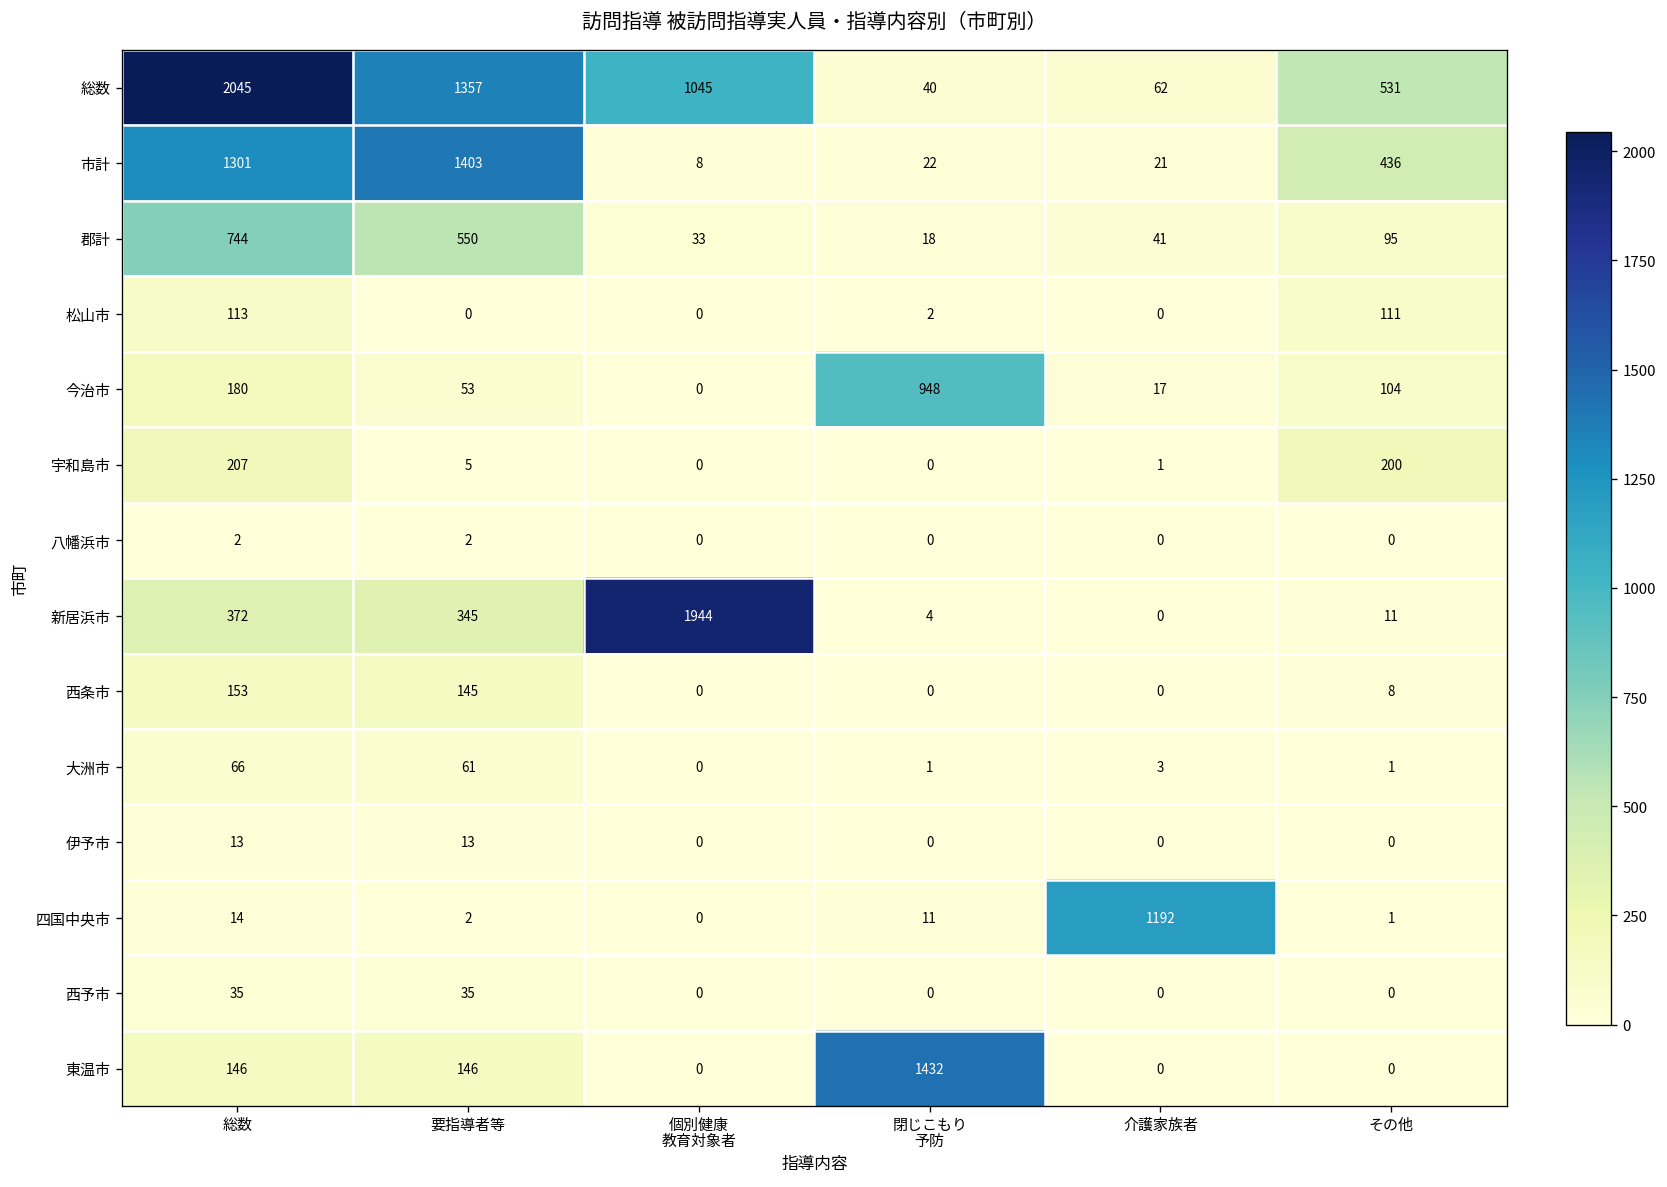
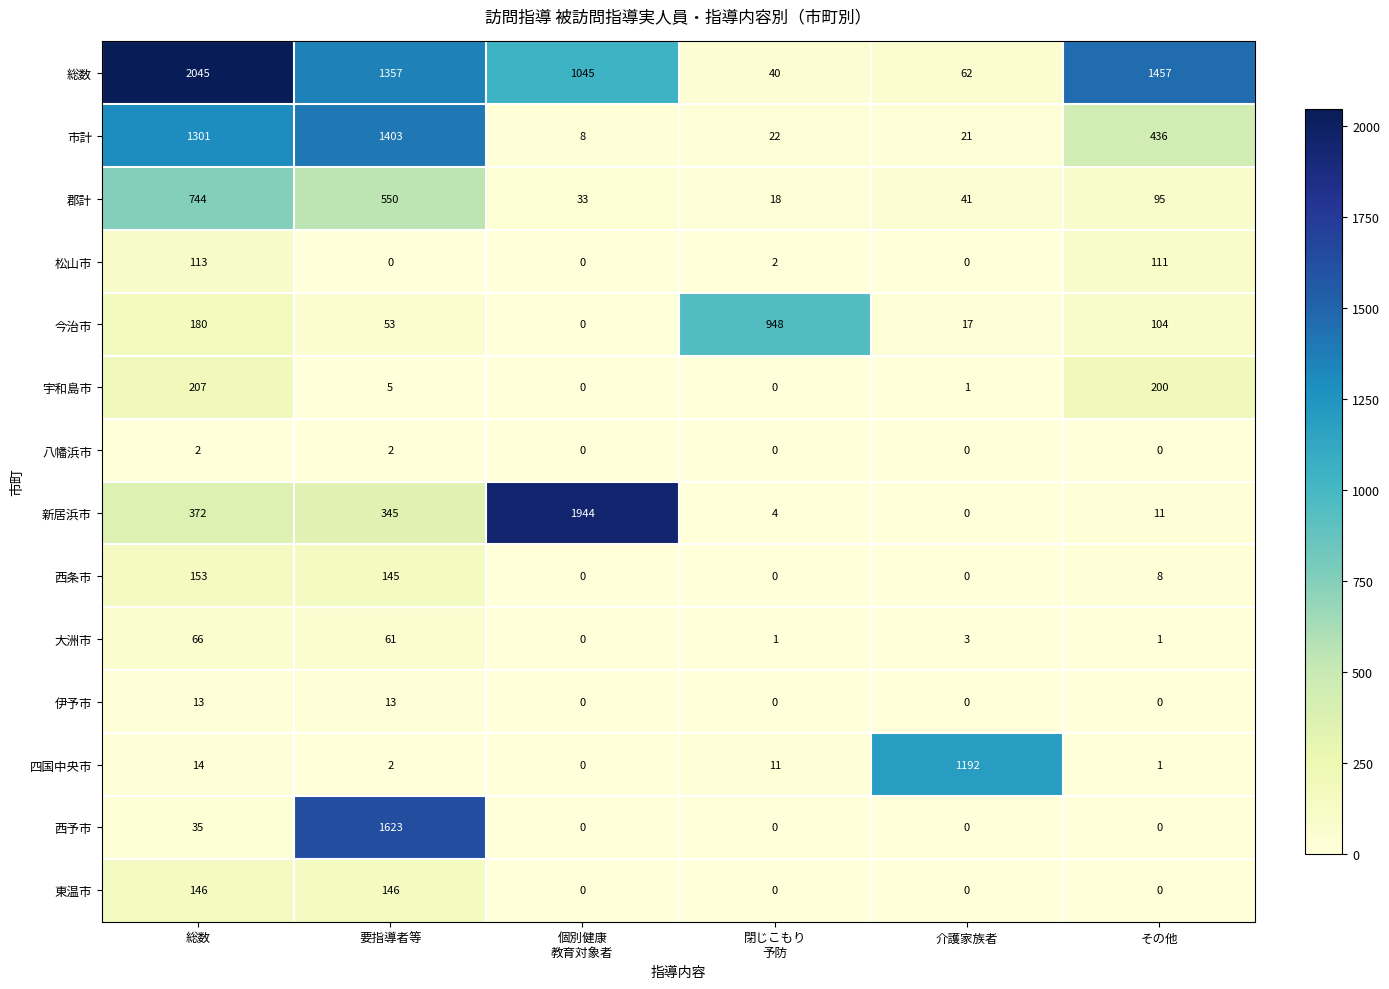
  {
    "総数": {
      "総数": 2045,
      "要指導者等": 1357,
      "個別健康 教育対象者": 1045,
      "閉じこもり 予防": 40,
      "介護家族者": 62,
-     "その他": 531
+     "その他": 1457
    },
    "市計": {
      "総数": 1301,
      "要指導者等": 1403,
      "個別健康 教育対象者": 8,
      "閉じこもり 予防": 22,
      "介護家族者": 21,
      "その他": 436
    },
    "郡計": {
      "総数": 744,
      "要指導者等": 550,
      "個別健康 教育対象者": 33,
      "閉じこもり 予防": 18,
      "介護家族者": 41,
      "その他": 95
    },
    "松山市": {
      "総数": 113,
      "要指導者等": 0,
      "個別健康 教育対象者": 0,
      "閉じこもり 予防": 2,
      "介護家族者": 0,
      "その他": 111
    },
    "今治市": {
      "総数": 180,
      "要指導者等": 53,
      "個別健康 教育対象者": 0,
      "閉じこもり 予防": 948,
      "介護家族者": 17,
      "その他": 104
    },
    "宇和島市": {
      "総数": 207,
      "要指導者等": 5,
      "個別健康 教育対象者": 0,
      "閉じこもり 予防": 0,
      "介護家族者": 1,
      "その他": 200
    },
    "八幡浜市": {
      "総数": 2,
      "要指導者等": 2,
      "個別健康 教育対象者": 0,
      "閉じこもり 予防": 0,
      "介護家族者": 0,
      "その他": 0
    },
    "新居浜市": {
      "総数": 372,
      "要指導者等": 345,
      "個別健康 教育対象者": 1944,
      "閉じこもり 予防": 4,
      "介護家族者": 0,
      "その他": 11
    },
    "西条市": {
      "総数": 153,
      "要指導者等": 145,
      "個別健康 教育対象者": 0,
      "閉じこもり 予防": 0,
      "介護家族者": 0,
      "その他": 8
    },
    "大洲市": {
      "総数": 66,
      "要指導者等": 61,
      "個別健康 教育対象者": 0,
      "閉じこもり 予防": 1,
      "介護家族者": 3,
      "その他": 1
    },
    "伊予市": {
      "総数": 13,
      "要指導者等": 13,
      "個別健康 教育対象者": 0,
      "閉じこもり 予防": 0,
      "介護家族者": 0,
      "その他": 0
    },
    "四国中央市": {
      "総数": 14,
      "要指導者等": 2,
      "個別健康 教育対象者": 0,
      "閉じこもり 予防": 11,
      "介護家族者": 1192,
      "その他": 1
    },
    "西予市": {
      "総数": 35,
-     "要指導者等": 35,
+     "要指導者等": 1623,
      "個別健康 教育対象者": 0,
      "閉じこもり 予防": 0,
      "介護家族者": 0,
      "その他": 0
    },
    "東温市": {
      "総数": 146,
      "要指導者等": 146,
      "個別健康 教育対象者": 0,
-     "閉じこもり 予防": 1432,
+     "閉じこもり 予防": 0,
      "介護家族者": 0,
      "その他": 0
    }
  }
